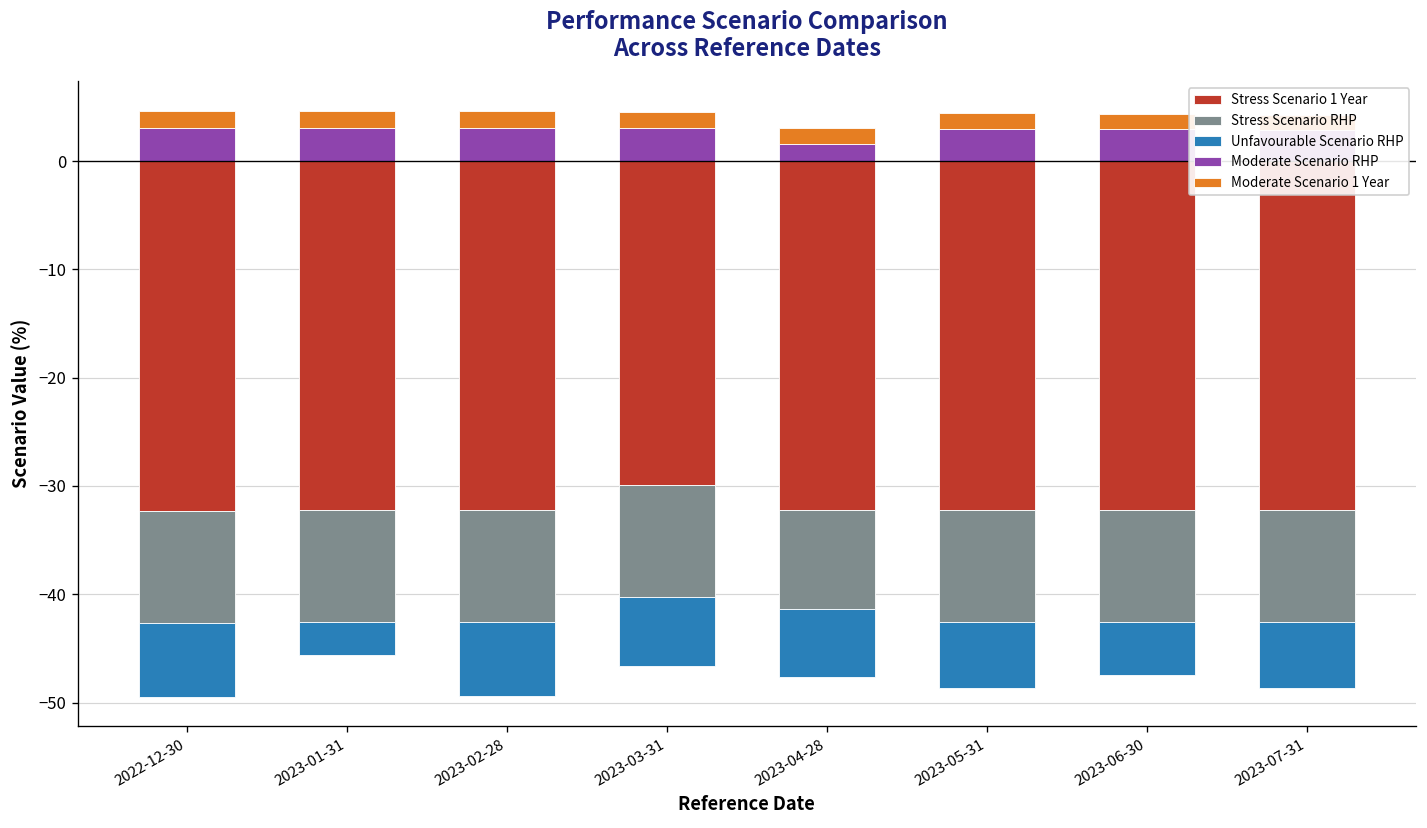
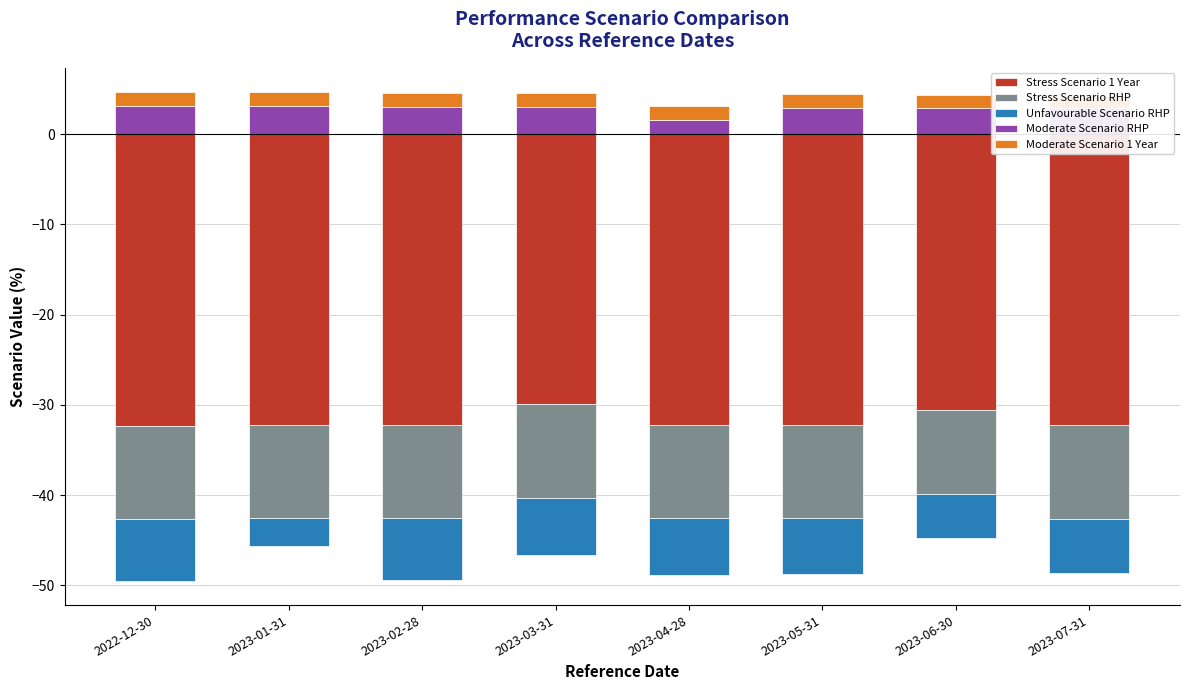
  {
    "Stress Scenario 1 Year": {
      "2022-12-30": -32,
      "2023-01-31": -32,
      "2023-02-28": -32,
      "2023-03-31": -30,
      "2023-04-28": -32,
      "2023-05-31": -32,
-     "2023-06-30": -32,
+     "2023-06-30": -31,
      "2023-07-31": -32
    },
    "Stress Scenario RHP": {
      "2022-12-30": -10,
      "2023-01-31": -10,
      "2023-02-28": -10,
      "2023-03-31": -10,
-     "2023-04-28": -9,
+     "2023-04-28": -10,
      "2023-05-31": -10,
-     "2023-06-30": -10,
+     "2023-06-30": -9,
      "2023-07-31": -10
    },
    "Unfavourable Scenario RHP": {
      "2022-12-30": -7,
      "2023-01-31": -3,
      "2023-02-28": -7,
      "2023-03-31": -6,
      "2023-04-28": -6,
      "2023-05-31": -6,
      "2023-06-30": -5,
      "2023-07-31": -6
    },
    "Moderate Scenario RHP": {
      "2022-12-30": 3,
      "2023-01-31": 3,
      "2023-02-28": 3,
      "2023-03-31": 3,
      "2023-04-28": 2,
      "2023-05-31": 3,
      "2023-06-30": 3
    },
    "Moderate Scenario 1 Year": {
      "2022-12-30": 2,
      "2023-01-31": 2,
      "2023-02-28": 2,
      "2023-03-31": 1,
      "2023-04-28": 1,
      "2023-05-31": 1,
      "2023-06-30": 1
    }
  }
